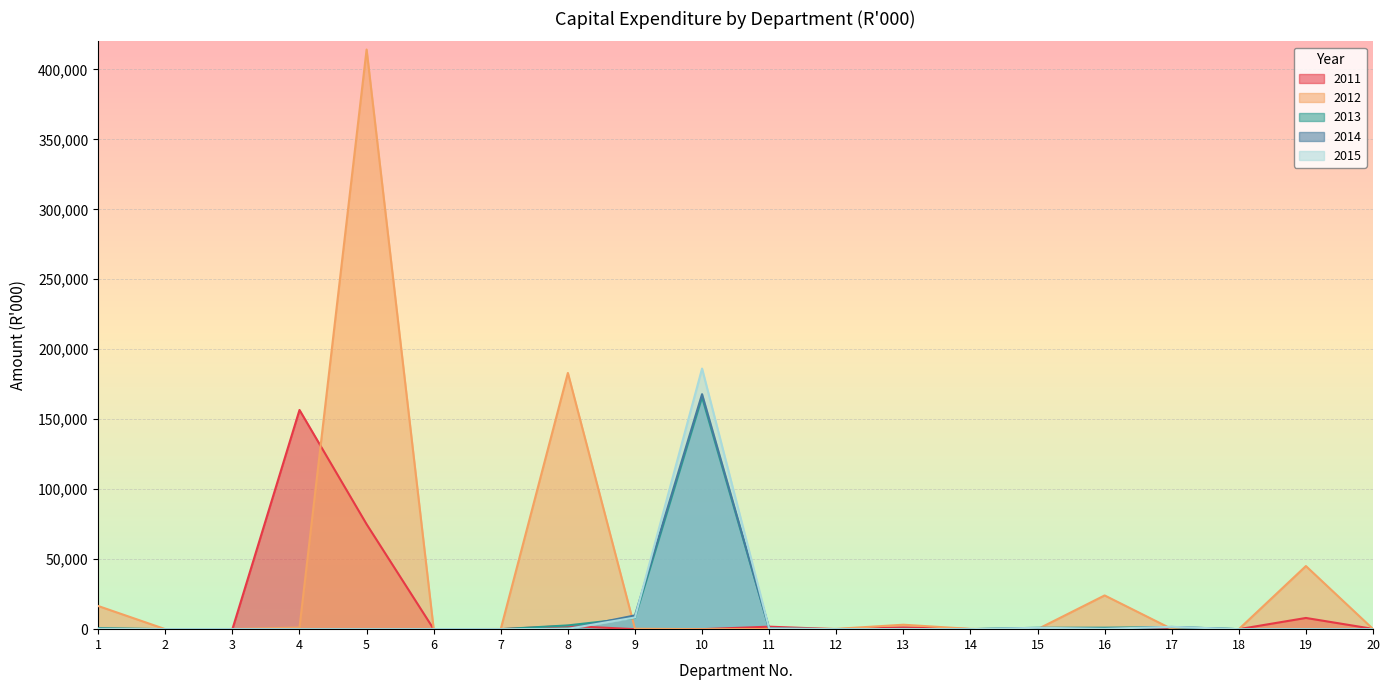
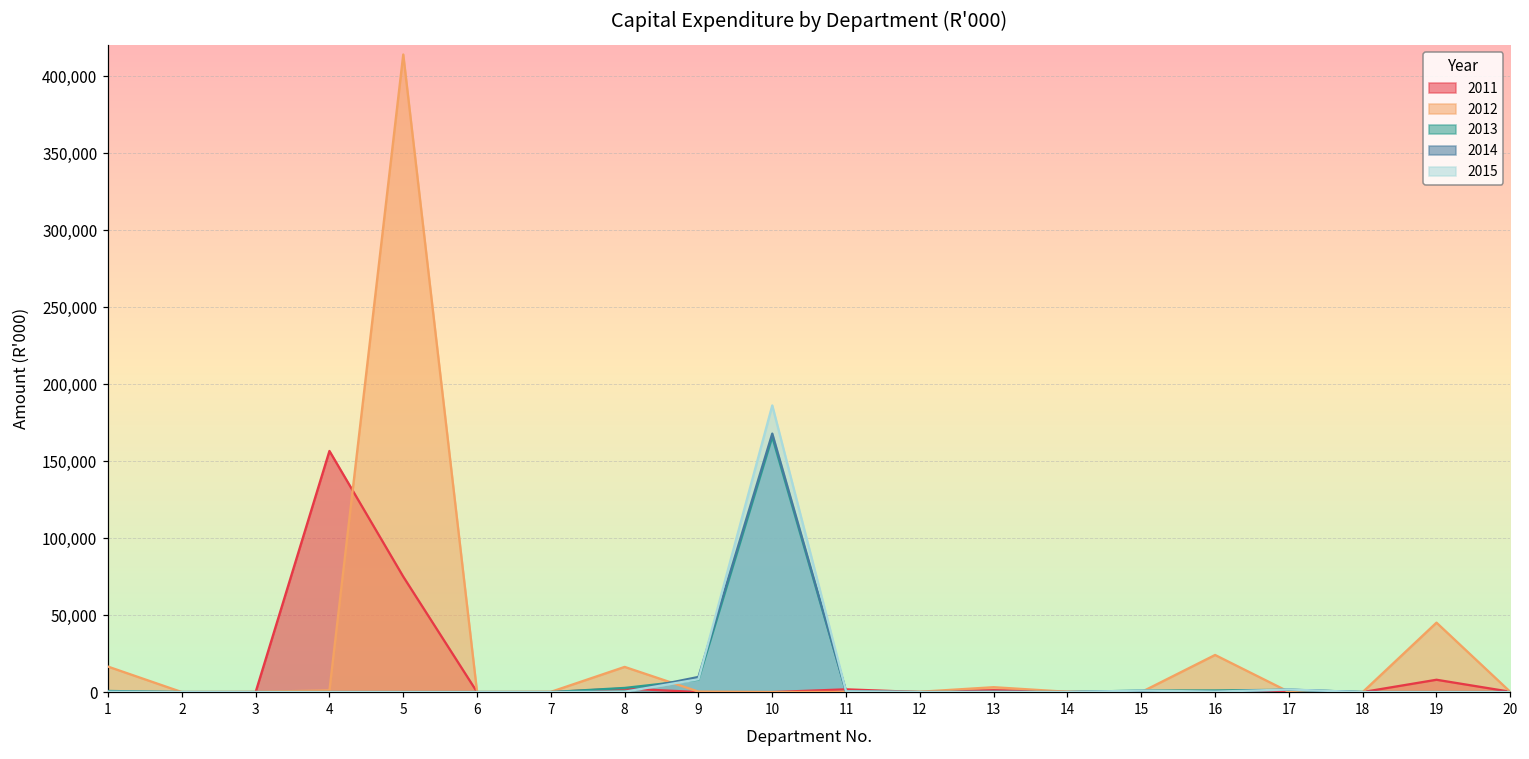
  {
    "2011": {
      "4": "157,000",
      "5": "75,000",
      "19": "8,000"
    },
    "2012": {
      "1": "17,000",
      "5": "414,000",
-     "8": "183,000",
+     "8": "16,000",
      "13": "3,000",
      "16": "24,000",
      "19": "45,000"
    },
    "2015": {
      "10": "186,000"
    }
  }
